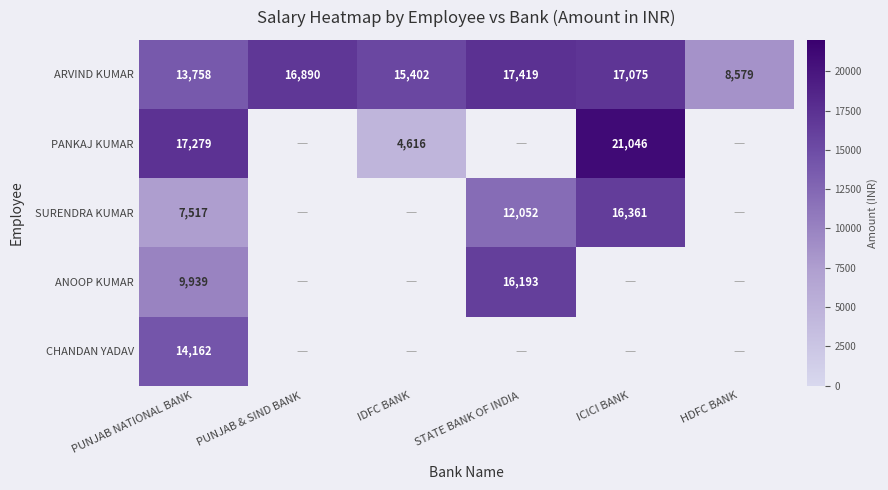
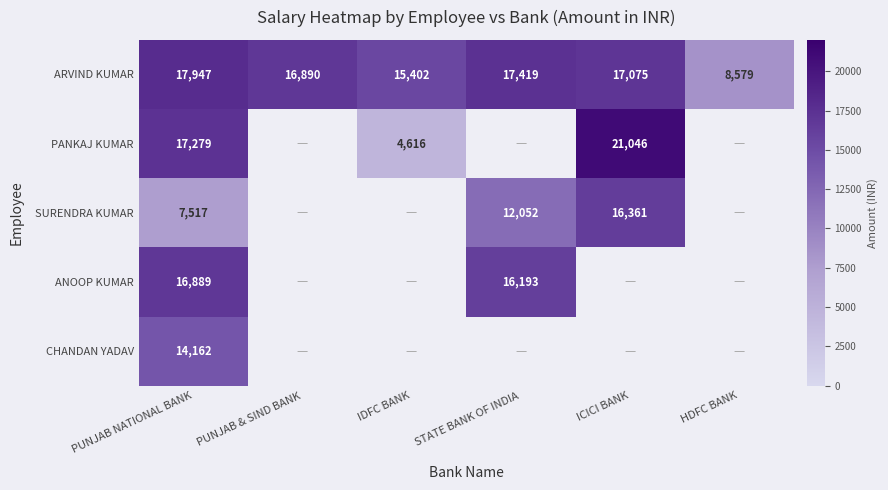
  {
    "ARVIND KUMAR": {
-     "PUNJAB NATIONAL BANK": "13,758",
+     "PUNJAB NATIONAL BANK": "17,947",
      "PUNJAB & SIND BANK": "16,890",
      "IDFC BANK": "15,402",
      "STATE BANK OF INDIA": "17,419",
      "ICICI BANK": "17,075",
      "HDFC BANK": "8,579"
    },
    "PANKAJ KUMAR": {
      "PUNJAB NATIONAL BANK": "17,279",
      "IDFC BANK": "4,616",
      "ICICI BANK": "21,046"
    },
    "SURENDRA KUMAR": {
      "PUNJAB NATIONAL BANK": "7,517",
      "STATE BANK OF INDIA": "12,052",
      "ICICI BANK": "16,361"
    },
    "ANOOP KUMAR": {
-     "PUNJAB NATIONAL BANK": "9,939",
+     "PUNJAB NATIONAL BANK": "16,889",
      "STATE BANK OF INDIA": "16,193"
    },
    "CHANDAN YADAV": {
      "PUNJAB NATIONAL BANK": "14,162"
    }
  }
